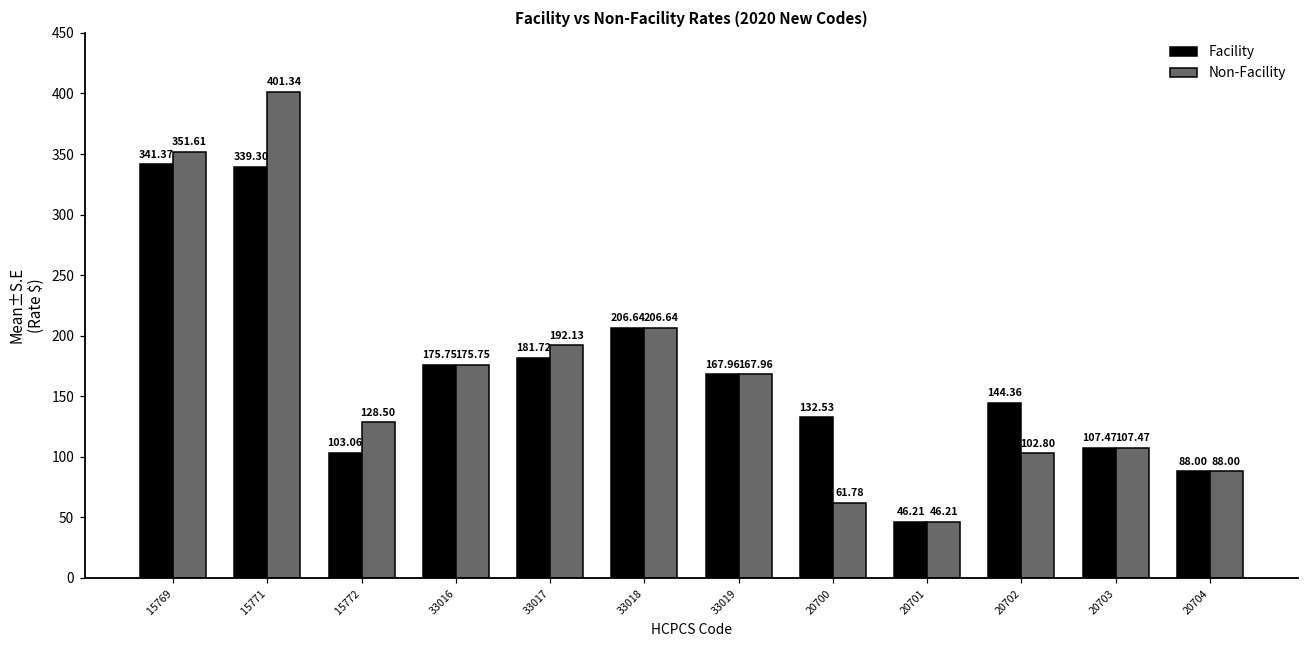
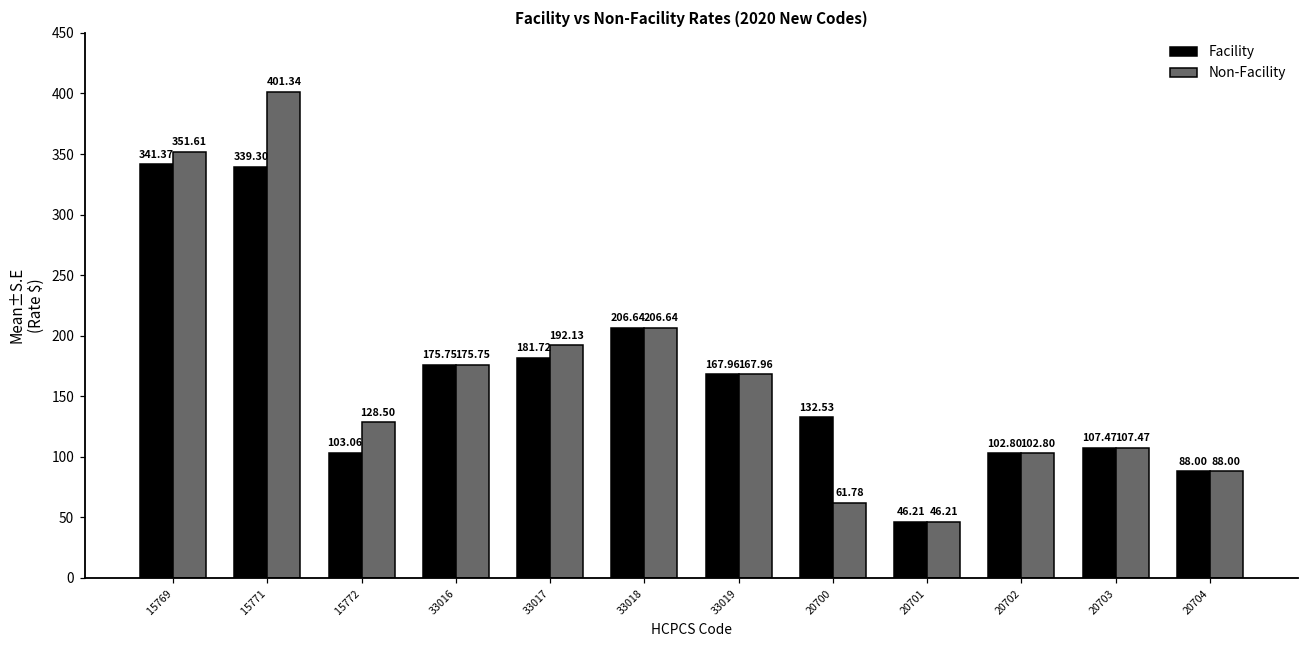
  {
    "Facility": {
      "15769": 341.37,
      "15771": 339.30,
      "15772": 103.06,
      "33016": 175.75,
      "33017": 181.72,
      "33018": 206.64,
      "33019": 167.96,
      "20700": 132.53,
      "20701": 46.21,
-     "20702": 144.36,
+     "20702": 102.80,
      "20703": 107.47,
      "20704": 88.00
    },
    "Non-Facility": {
      "15769": 351.61,
      "15771": 401.34,
      "15772": 128.50,
      "33016": 175.75,
      "33017": 192.13,
      "33018": 206.64,
      "33019": 167.96,
      "20700": 61.78,
      "20701": 46.21,
      "20702": 102.80,
      "20703": 107.47,
      "20704": 88.00
    }
  }
